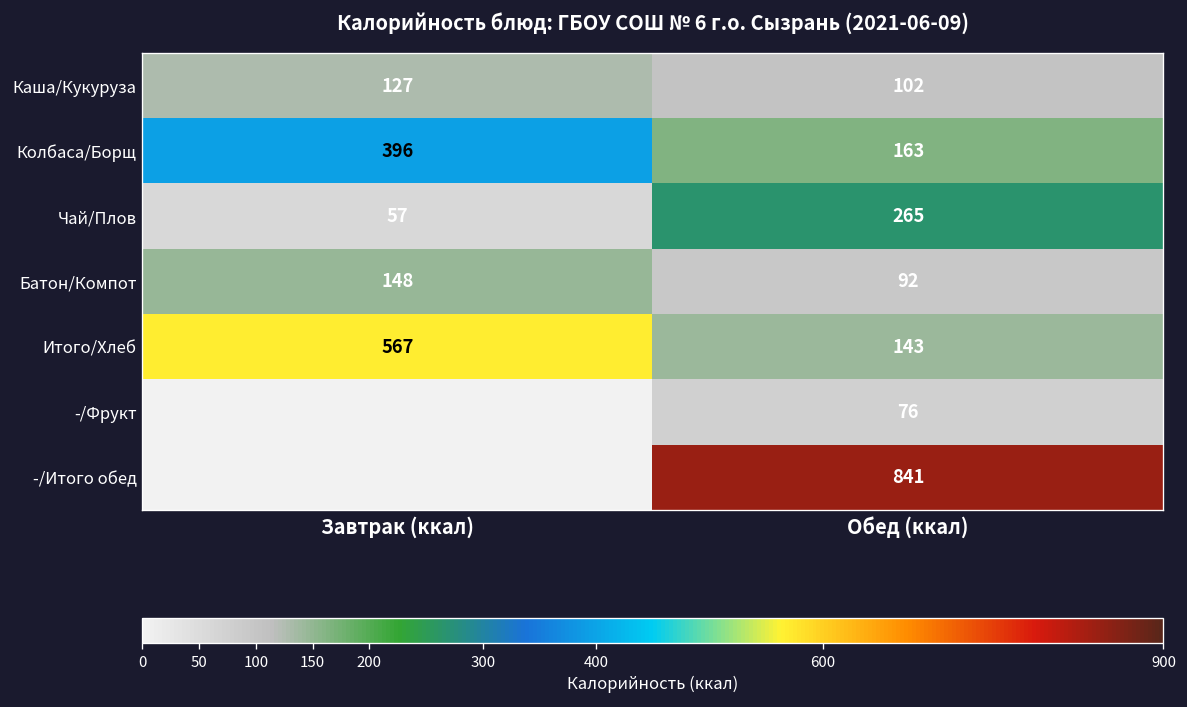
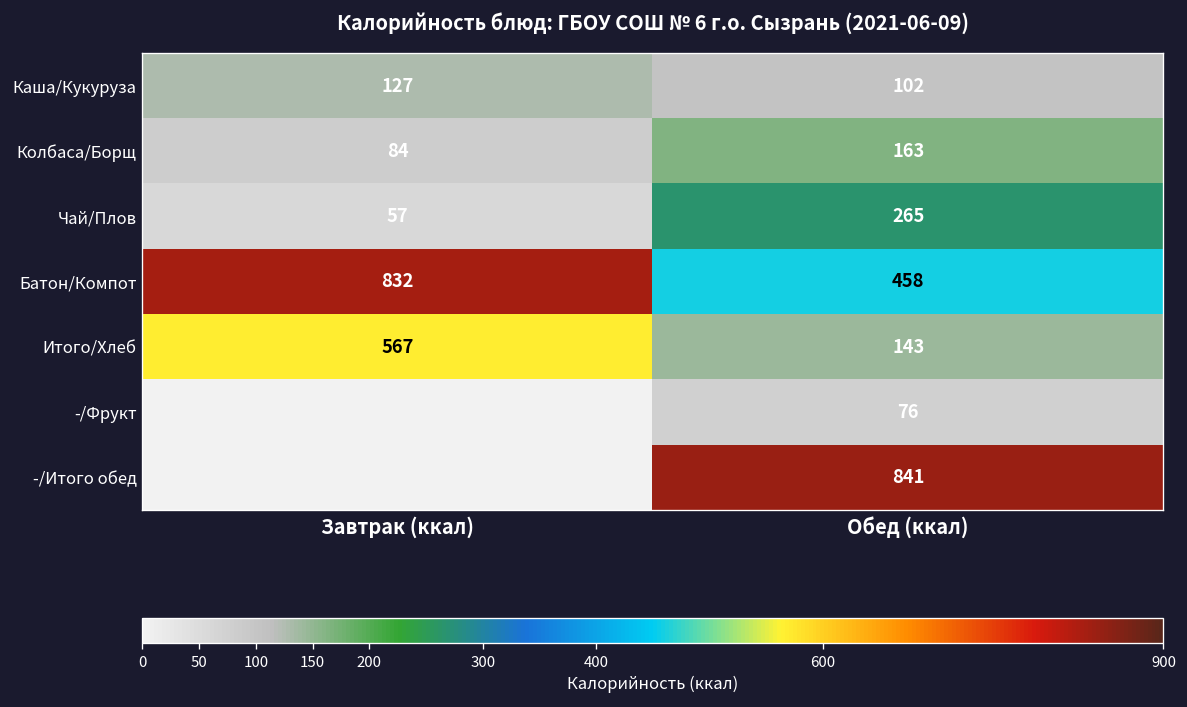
  {
    "Каша/Кукуруза": {
      "Завтрак (ккал)": 127,
      "Обед (ккал)": 102
    },
    "Колбаса/Борщ": {
-     "Завтрак (ккал)": 396,
+     "Завтрак (ккал)": 84,
      "Обед (ккал)": 163
    },
    "Чай/Плов": {
      "Обед (ккал)": 265
    },
    "Батон/Компот": {
-     "Завтрак (ккал)": 148,
-     "Обед (ккал)": 92
+     "Завтрак (ккал)": 832,
+     "Обед (ккал)": 458
    },
    "Итого/Хлеб": {
      "Завтрак (ккал)": 567,
      "Обед (ккал)": 143
    },
    "-/Итого обед": {
      "Обед (ккал)": 841
    }
  }
